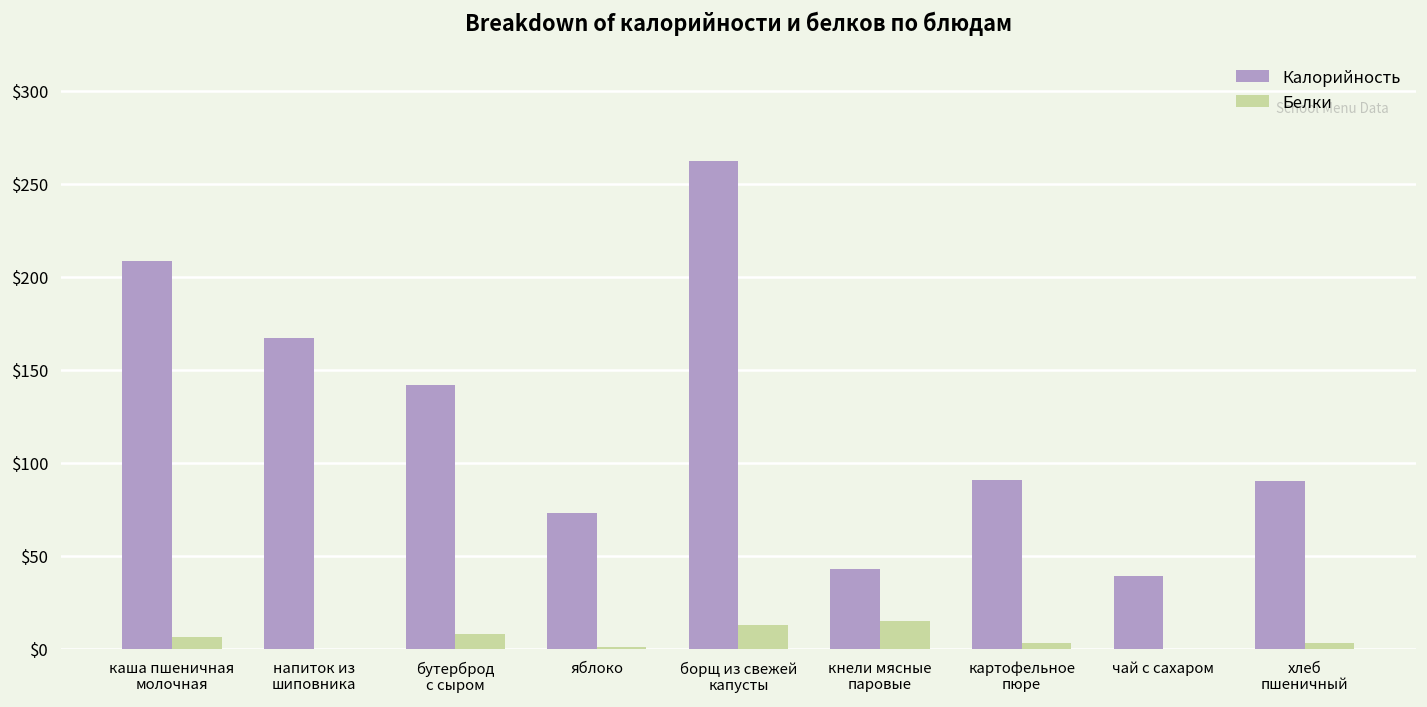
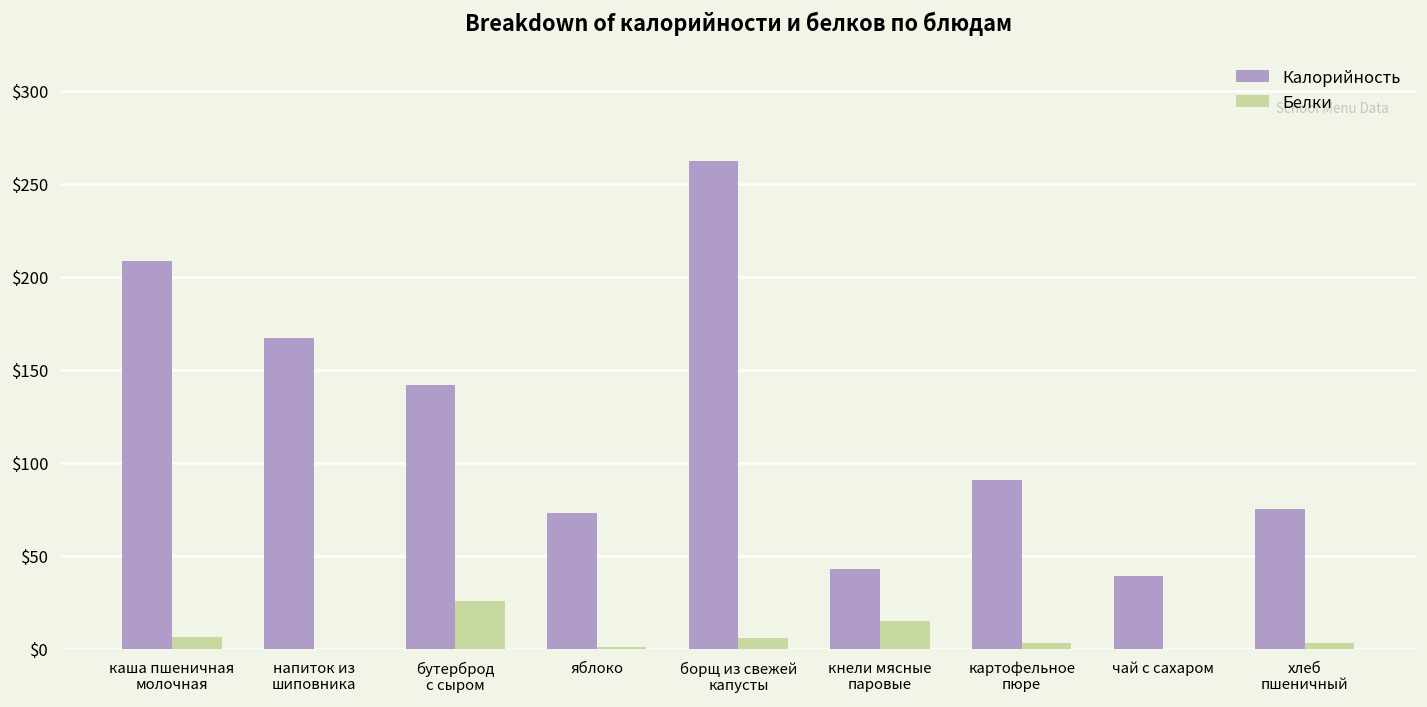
  {
    "Калорийность": {
      "каша пшеничная молочная": "$208",
      "напиток из шиповника": "$167",
      "бутерброд с сыром": "$142",
      "яблоко": "$73",
      "борщ из свежей капусты": "$262",
      "кнели мясные паровые": "$43",
      "картофельное пюре": "$91",
      "чай с сахаром": "$39",
-     "хлеб пшеничный": "$90"
+     "хлеб пшеничный": "$75"
    },
    "Белки": {
      "каша пшеничная молочная": "$7",
      "напиток из шиповника": "$0",
-     "бутерброд с сыром": "$8",
-     "борщ из свежей капусты": "$13",
+     "бутерброд с сыром": "$26",
+     "борщ из свежей капусты": "$6",
      "кнели мясные паровые": "$15",
      "картофельное пюре": "$3",
      "чай с сахаром": "$0",
      "хлеб пшеничный": "$3"
    }
  }
